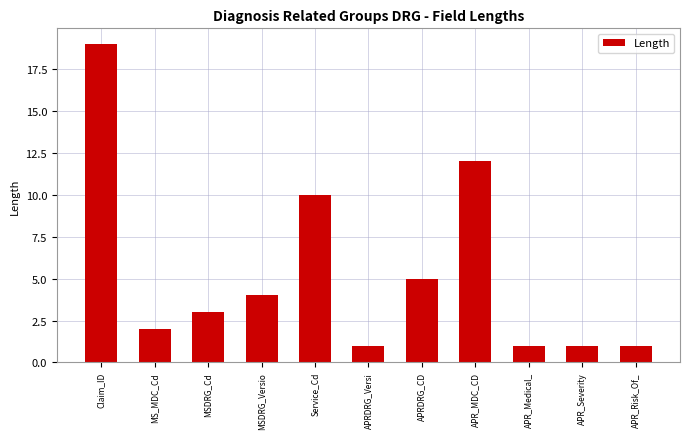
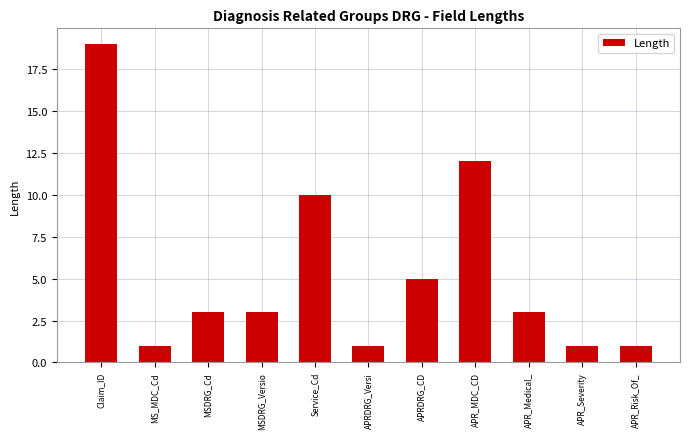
  {
    "Claim_ID": 19,
-   "MS_MDC_Cd": 2,
+   "MS_MDC_Cd": 1,
    "MSDRG_Cd": 3,
-   "MSDRG_Versio": 4,
+   "MSDRG_Versio": 3,
    "Service_Cd": 10,
    "APRDRG_Versi": 1,
    "APRDRG_CD": 5,
    "APR_MDC_CD": 12,
-   "APR_Medical_": 1,
+   "APR_Medical_": 3,
    "APR_Severity": 1,
    "APR_Risk_Of_": 1
  }
